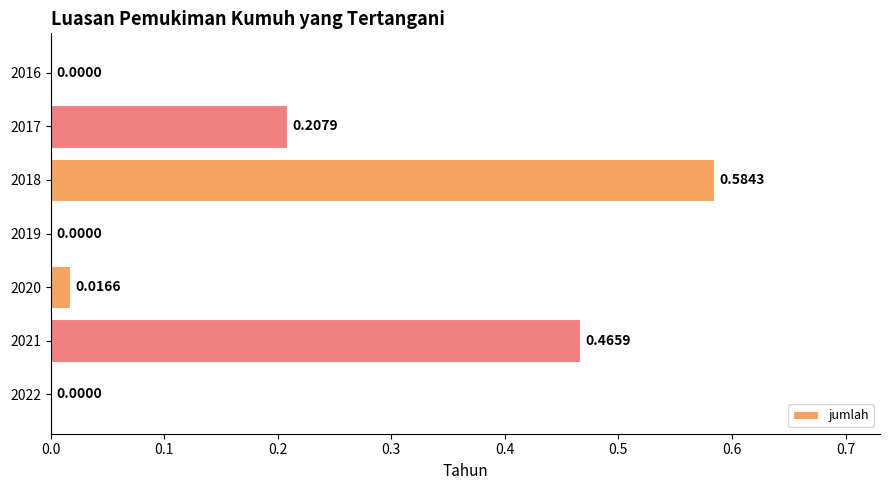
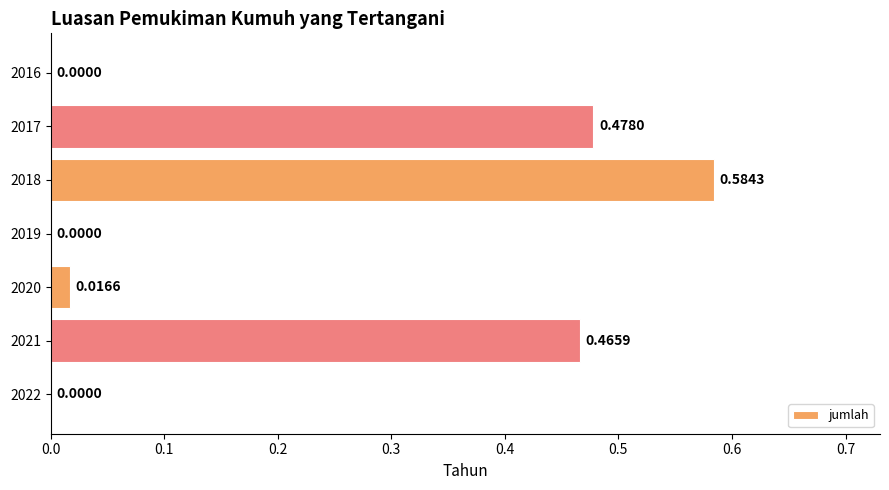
  {
    "2016": 0.0000,
-   "2017": 0.2079,
+   "2017": 0.4780,
    "2018": 0.5843,
    "2019": 0.0000,
    "2020": 0.0166,
    "2021": 0.4659,
    "2022": 0.0000
  }
